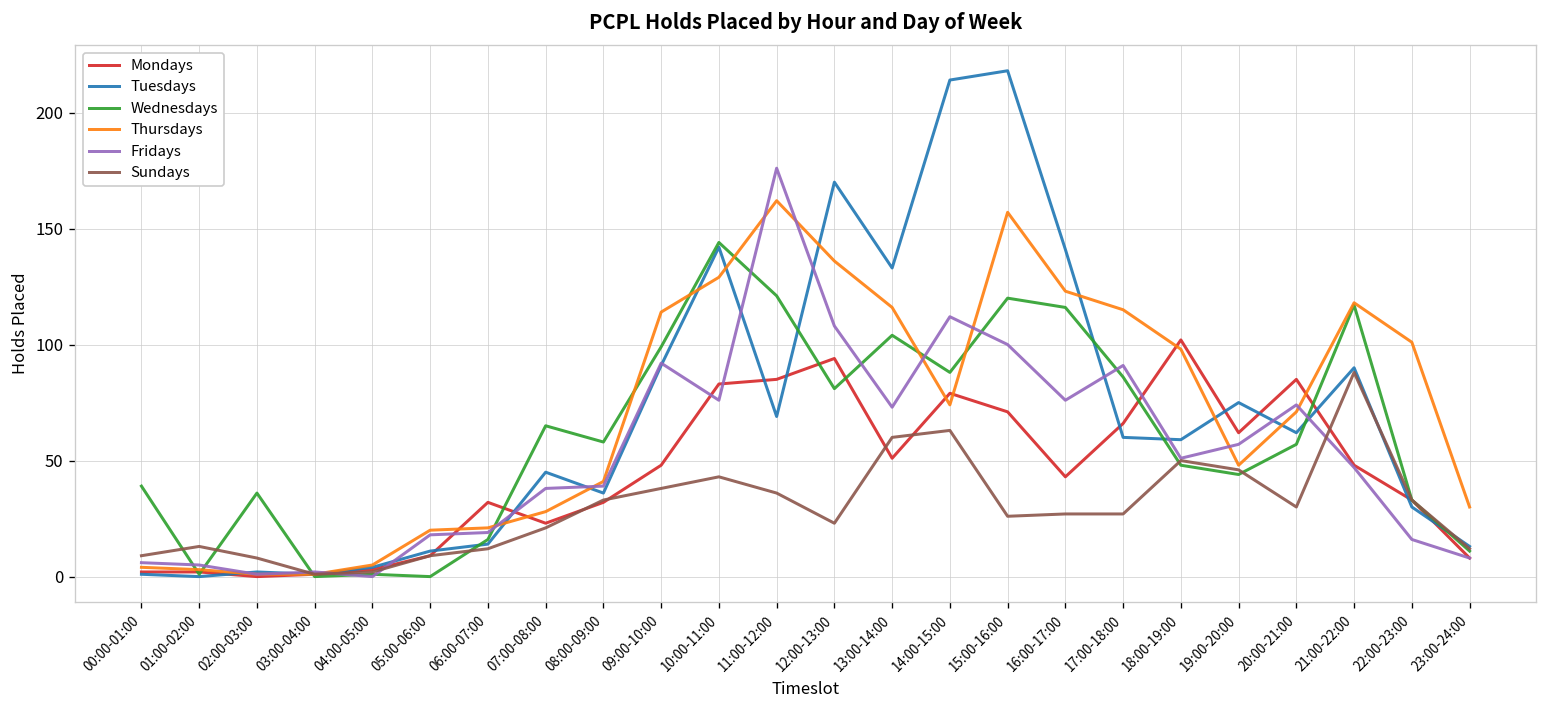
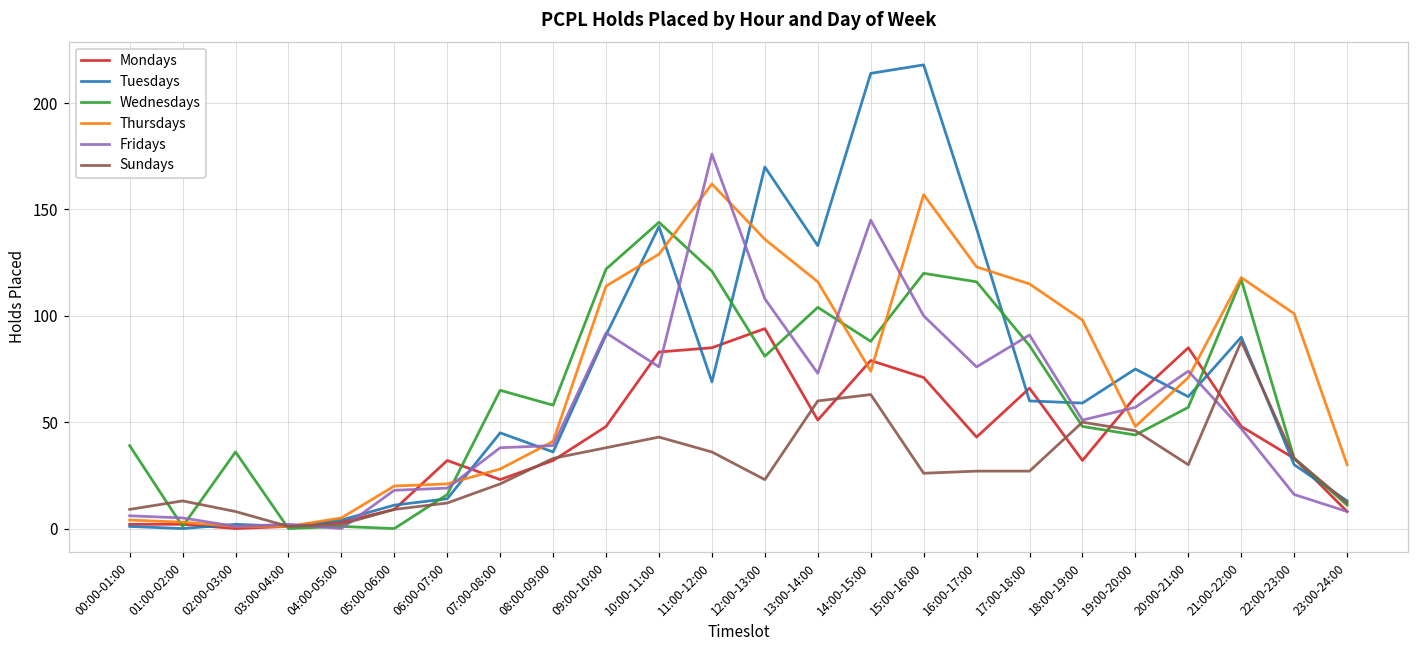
  {
    "Mondays": {
      "06:00-07:00": 32,
      "07:00-08:00": 23,
      "09:00-10:00": 48,
      "10:00-11:00": 83,
      "11:00-12:00": 85,
      "12:00-13:00": 94,
      "13:00-14:00": 51,
      "14:00-15:00": 79,
      "15:00-16:00": 71,
      "16:00-17:00": 43,
      "17:00-18:00": 66,
-     "18:00-19:00": 102,
+     "18:00-19:00": 32,
      "19:00-20:00": 62,
      "20:00-21:00": 85
    },
    "Tuesdays": {
      "05:00-06:00": 11,
      "06:00-07:00": 14,
      "07:00-08:00": 45,
      "08:00-09:00": 36,
      "10:00-11:00": 142,
      "11:00-12:00": 69,
      "12:00-13:00": 170,
      "13:00-14:00": 133,
      "14:00-15:00": 214,
      "15:00-16:00": 218,
      "16:00-17:00": 141,
      "17:00-18:00": 60,
      "18:00-19:00": 59,
      "19:00-20:00": 75,
      "20:00-21:00": 62,
      "21:00-22:00": 90,
      "22:00-23:00": 30
    },
    "Wednesdays": {
      "00:00-01:00": 39,
      "02:00-03:00": 36,
      "05:00-06:00": 0,
      "06:00-07:00": 16,
      "07:00-08:00": 65,
      "08:00-09:00": 58,
-     "09:00-10:00": 99,
+     "09:00-10:00": 122,
      "10:00-11:00": 144,
      "11:00-12:00": 121,
      "12:00-13:00": 81,
      "13:00-14:00": 104,
      "14:00-15:00": 88,
      "15:00-16:00": 120,
      "16:00-17:00": 116,
      "17:00-18:00": 86,
      "18:00-19:00": 48,
      "19:00-20:00": 44,
      "20:00-21:00": 57
    },
    "Thursdays": {
      "00:00-01:00": 4,
      "05:00-06:00": 20,
      "06:00-07:00": 21,
      "07:00-08:00": 28,
      "08:00-09:00": 41,
      "09:00-10:00": 114,
      "10:00-11:00": 129,
      "11:00-12:00": 162,
      "12:00-13:00": 136,
      "13:00-14:00": 116,
      "14:00-15:00": 74,
      "15:00-16:00": 157,
      "16:00-17:00": 123,
      "17:00-18:00": 115,
      "18:00-19:00": 98,
      "19:00-20:00": 48,
      "20:00-21:00": 71,
      "22:00-23:00": 101,
      "23:00-24:00": 30
    },
    "Fridays": {
      "00:00-01:00": 6,
      "01:00-02:00": 5,
      "05:00-06:00": 18,
      "06:00-07:00": 19,
      "07:00-08:00": 38,
      "08:00-09:00": 39,
      "10:00-11:00": 76,
      "11:00-12:00": 176,
      "12:00-13:00": 108,
      "13:00-14:00": 73,
-     "14:00-15:00": 112,
+     "14:00-15:00": 145,
      "15:00-16:00": 100,
      "16:00-17:00": 76,
      "17:00-18:00": 91,
      "19:00-20:00": 57,
      "20:00-21:00": 74,
      "22:00-23:00": 16
    },
    "Sundays": {
      "00:00-01:00": 9,
      "01:00-02:00": 13,
      "02:00-03:00": 8,
      "06:00-07:00": 12,
      "07:00-08:00": 21,
      "09:00-10:00": 38,
      "10:00-11:00": 43,
      "11:00-12:00": 36,
      "12:00-13:00": 23,
      "13:00-14:00": 60,
      "14:00-15:00": 63,
      "15:00-16:00": 26,
      "16:00-17:00": 27,
      "17:00-18:00": 27,
      "19:00-20:00": 46,
      "20:00-21:00": 30,
      "21:00-22:00": 88
    }
  }
